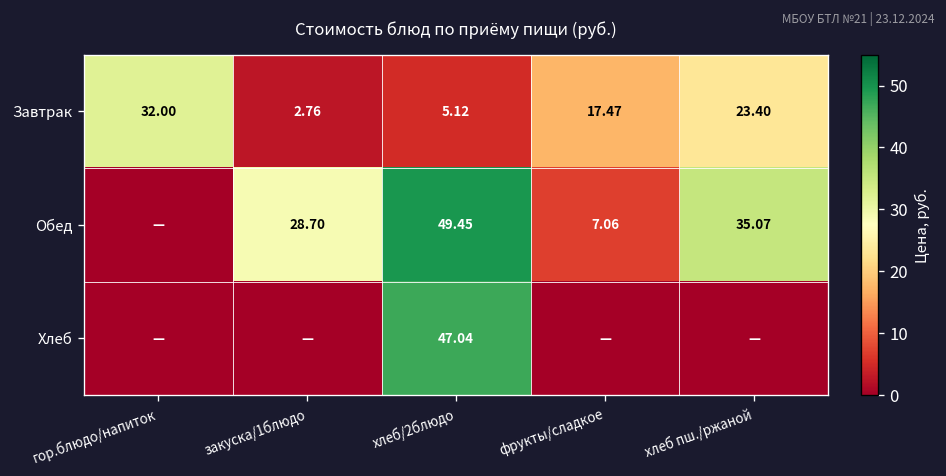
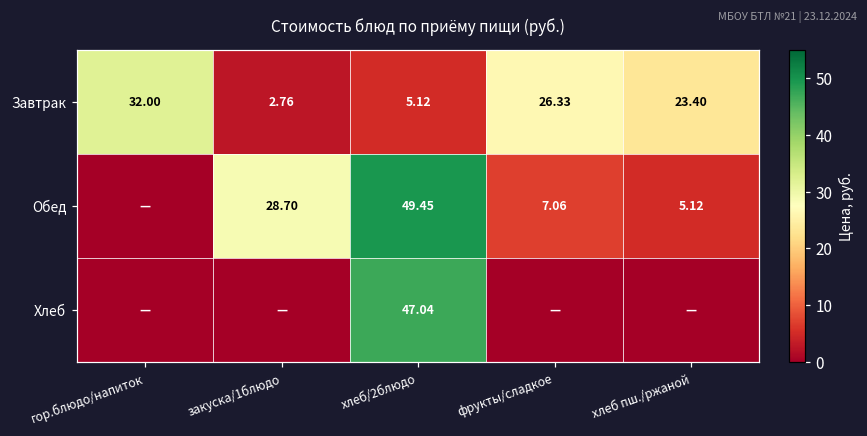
  {
    "Завтрак": {
      "гор.блюдо/напиток": 32.00,
      "закуска/1блюдо": 2.76,
      "хлеб/2блюдо": 5.12,
-     "фрукты/сладкое": 17.47,
+     "фрукты/сладкое": 26.33,
      "хлеб пш./ржаной": 23.40
    },
    "Обед": {
      "закуска/1блюдо": 28.70,
      "хлеб/2блюдо": 49.45,
      "фрукты/сладкое": 7.06,
-     "хлеб пш./ржаной": 35.07
+     "хлеб пш./ржаной": 5.12
    },
    "Хлеб": {
      "хлеб/2блюдо": 47.04
    }
  }
